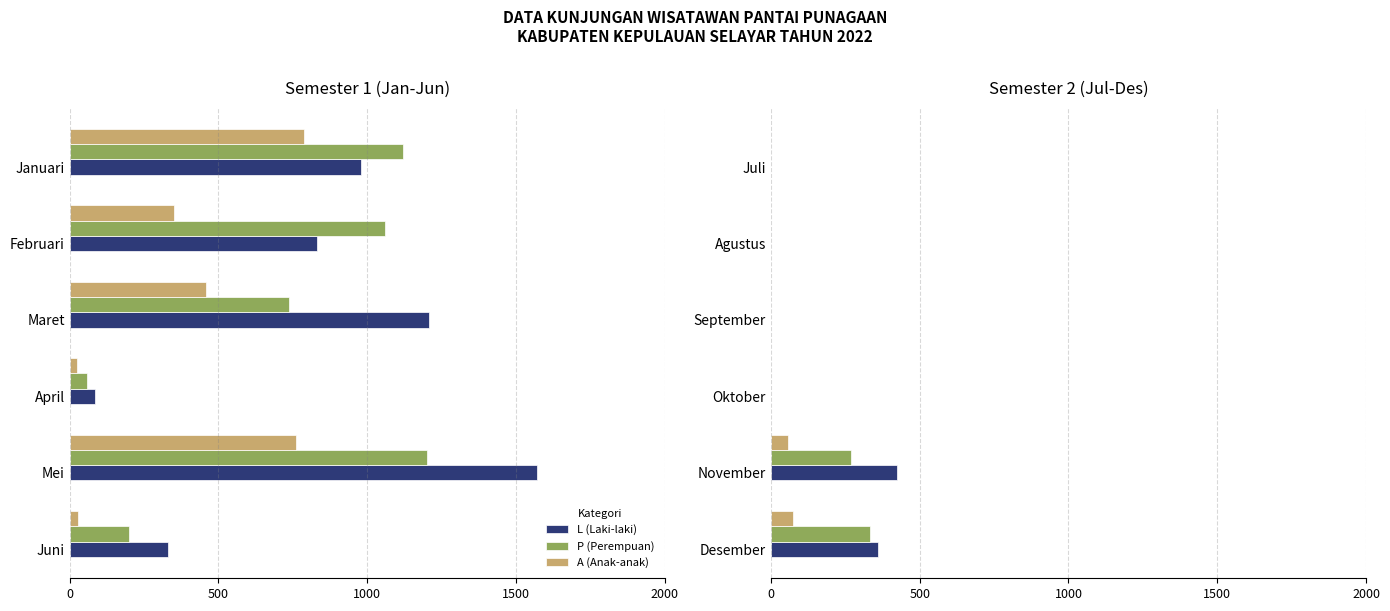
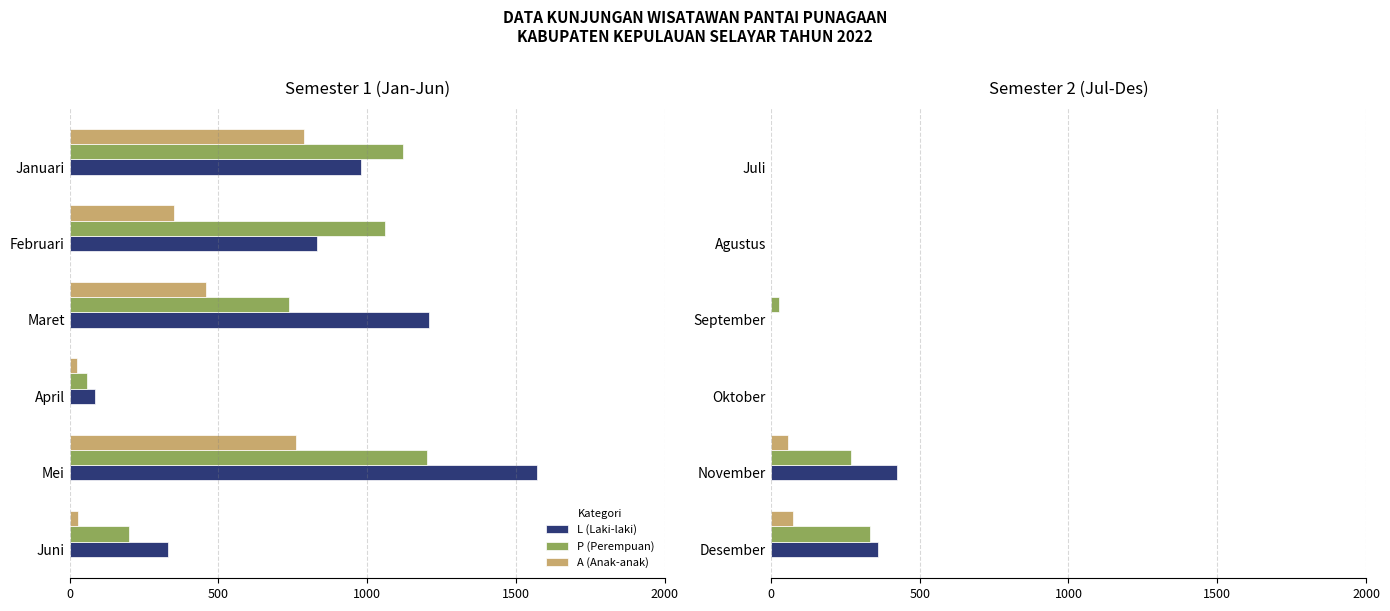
  {
    "Semester 1 (Jan-Jun)": {
      "L (Laki-laki)": {
        "Januari": 980,
        "Februari": 830,
        "Maret": 1210,
        "April": 90,
        "Mei": 1570,
        "Juni": 330
      },
      "P (Perempuan)": {
        "Januari": 1120,
        "Februari": 1060,
        "Maret": 740,
        "April": 60,
        "Mei": 1200,
        "Juni": 200
      },
      "A (Anak-anak)": {
        "Januari": 790,
        "Februari": 350,
        "Maret": 460,
        "April": 30,
        "Mei": 760,
        "Juni": 30
      }
    },
    "Semester 2 (Jul-Des)": {
      "L (Laki-laki)": {
        "Juli": 0,
        "Agustus": 0,
        "September": 0,
        "Oktober": 0,
        "November": 430,
        "Desember": 360
      },
      "P (Perempuan)": {
        "Juli": 0,
        "Agustus": 0,
-       "September": 0,
+       "September": 30,
        "Oktober": 0,
        "November": 270,
        "Desember": 330
      },
      "A (Anak-anak)": {
        "Juli": 0,
        "Agustus": 0,
        "September": 0,
        "Oktober": 0,
        "November": 60,
        "Desember": 80
      }
    }
  }
